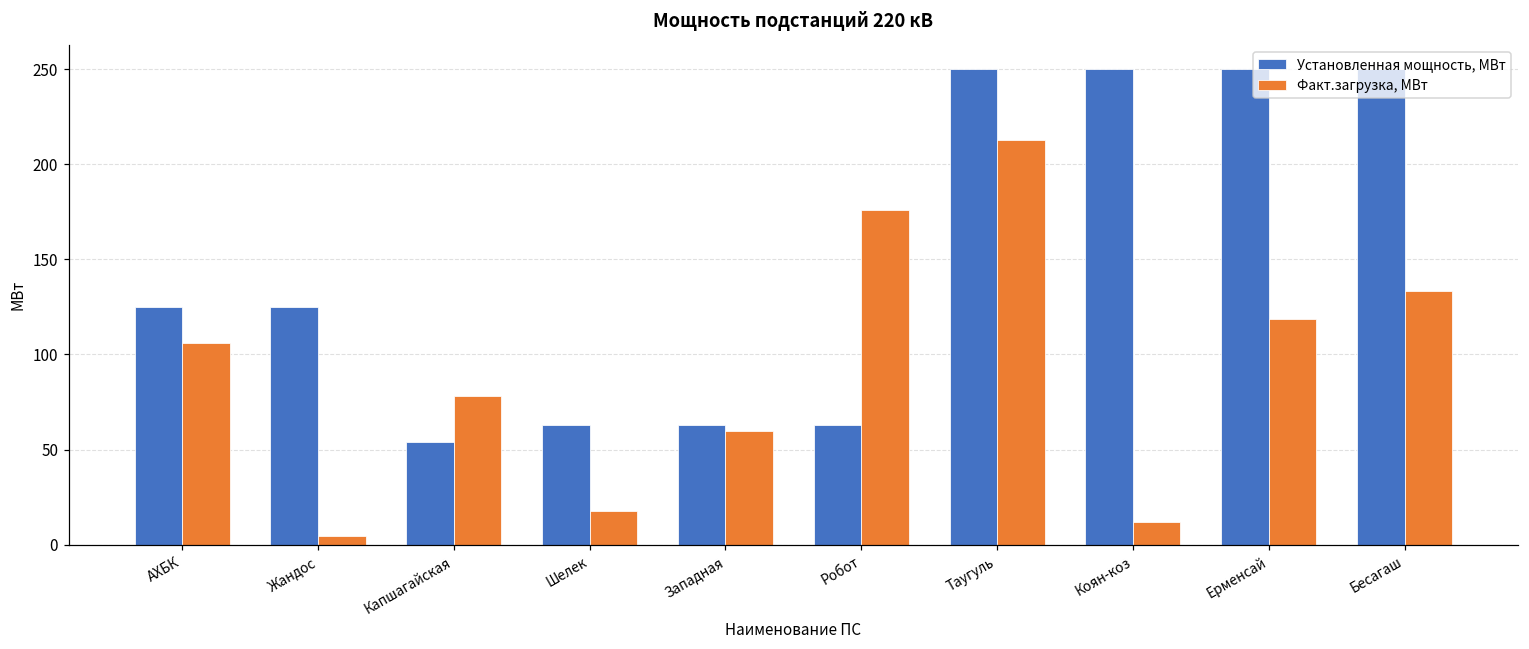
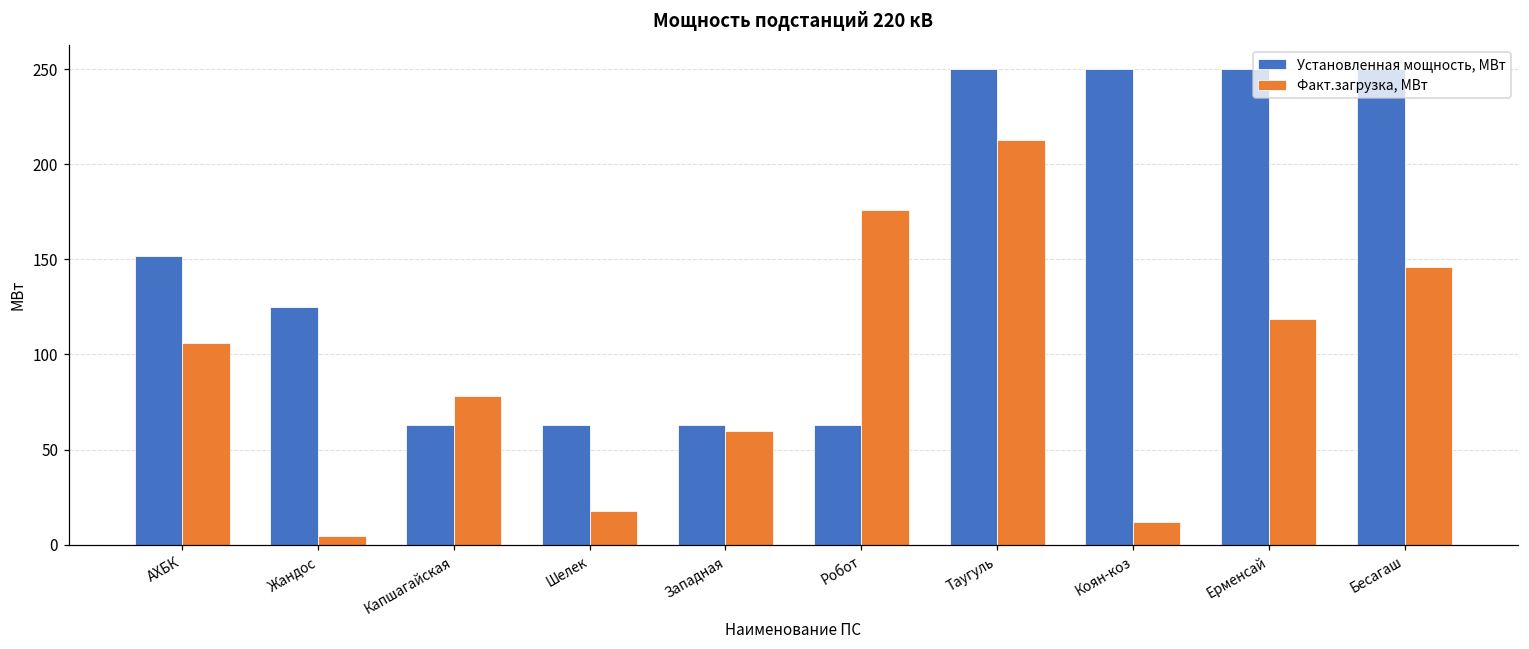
  {
    "Установленная мощность, МВт": {
-     "АХБК": 125,
+     "АХБК": 152,
      "Жандос": 125,
-     "Капшагайская": 54,
+     "Капшагайская": 63,
      "Шелек": 63,
      "Западная": 63,
      "Робот": 63,
      "Таугуль": 250,
      "Коян-коз": 250,
      "Ерменсай": 250
    },
    "Факт.загрузка, МВт": {
      "АХБК": 106,
      "Жандос": 5,
      "Капшагайская": 78,
      "Шелек": 17,
      "Западная": 60,
      "Робот": 176,
      "Таугуль": 213,
      "Коян-коз": 12,
      "Ерменсай": 119,
-     "Бесагаш": 133
+     "Бесагаш": 146
    }
  }
